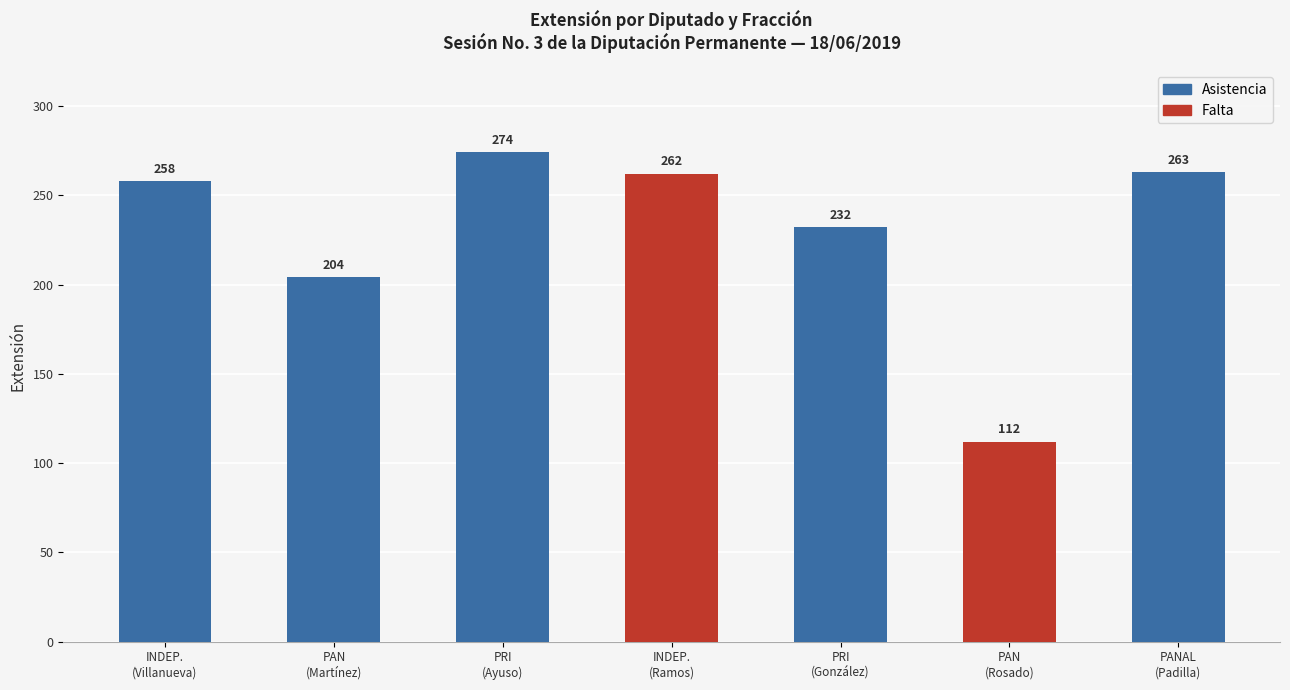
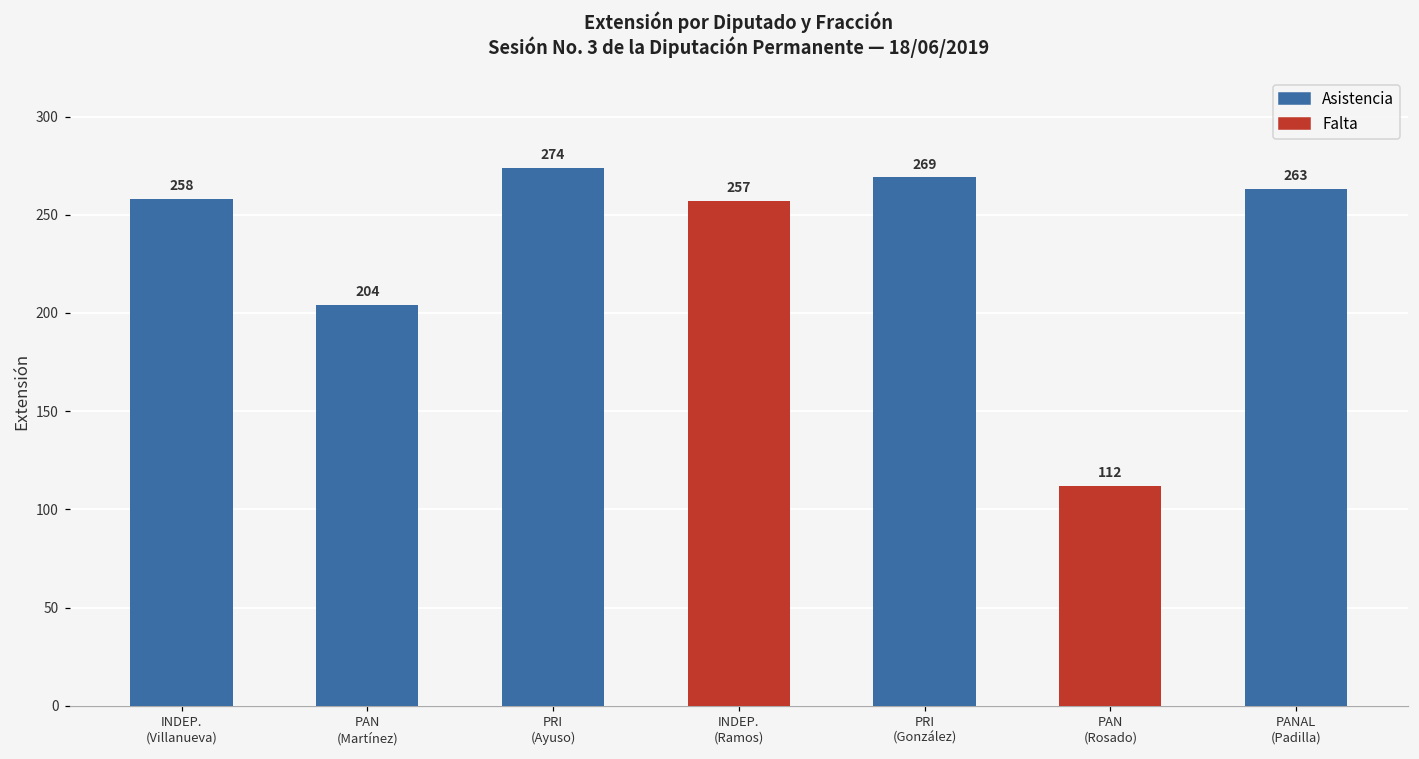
  {
    "INDEP. (Villanueva)": 258,
    "PAN (Martínez)": 204,
    "PRI (Ayuso)": 274,
-   "INDEP. (Ramos)": 262,
-   "PRI (González)": 232,
+   "INDEP. (Ramos)": 257,
+   "PRI (González)": 269,
    "PAN (Rosado)": 112,
    "PANAL (Padilla)": 263
  }
